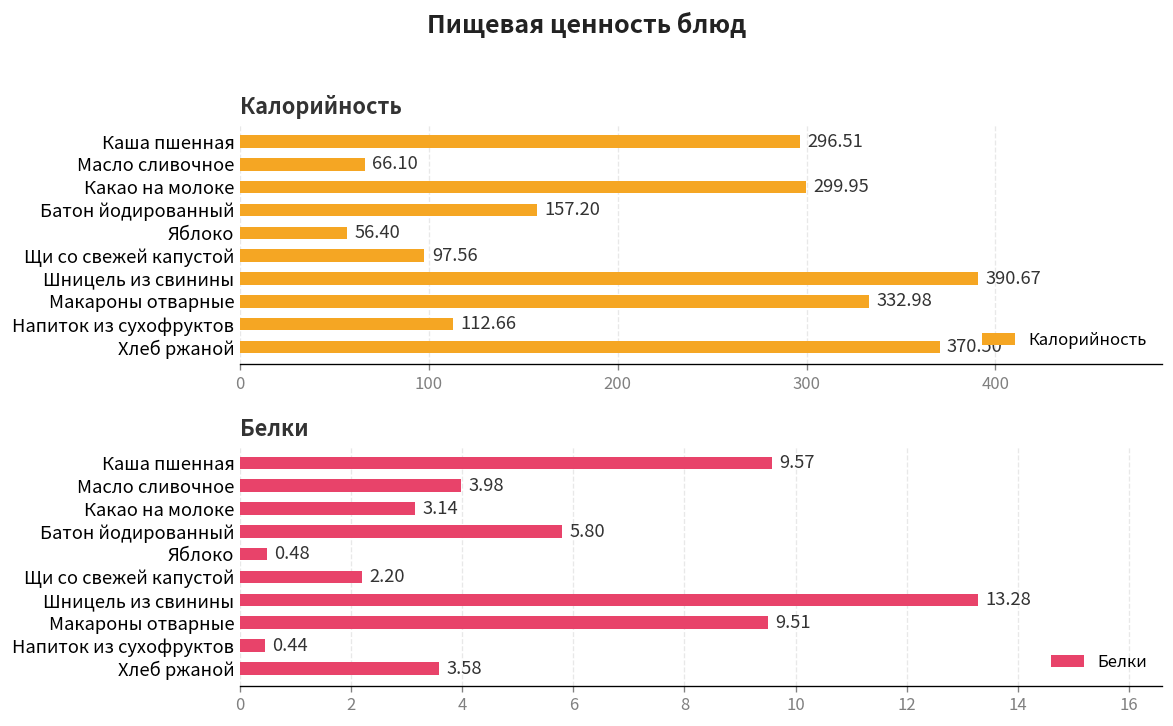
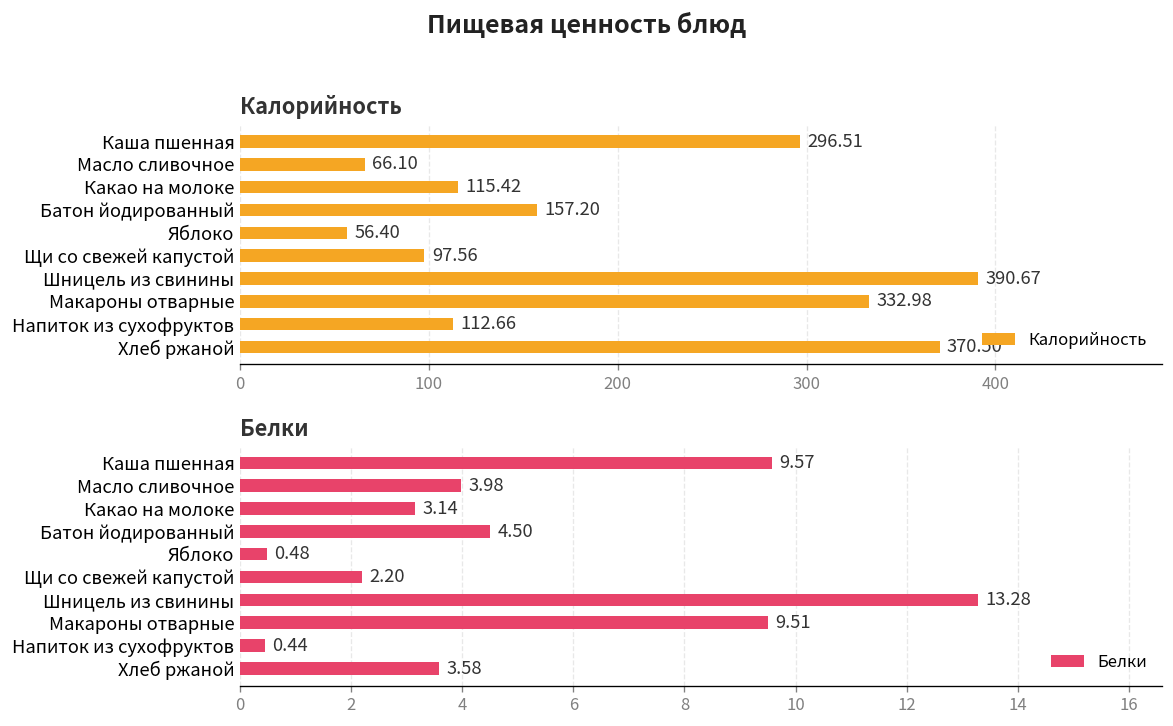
  {
    "Калорийность": {
      "Каша пшенная": 296.51,
      "Масло сливочное": 66.10,
-     "Какао на молоке": 299.95,
+     "Какао на молоке": 115.42,
      "Батон йодированный": 157.20,
      "Яблоко": 56.40,
      "Щи со свежей капустой": 97.56,
      "Шницель из свинины": 390.67,
      "Макароны отварные": 332.98,
      "Напиток из сухофруктов": 112.66,
      "Хлеб ржаной": 370.50
    },
    "Белки": {
      "Каша пшенная": 9.57,
      "Масло сливочное": 3.98,
      "Какао на молоке": 3.14,
-     "Батон йодированный": 5.80,
+     "Батон йодированный": 4.50,
      "Яблоко": 0.48,
      "Щи со свежей капустой": 2.20,
      "Шницель из свинины": 13.28,
      "Макароны отварные": 9.51,
      "Напиток из сухофруктов": 0.44,
      "Хлеб ржаной": 3.58
    }
  }
